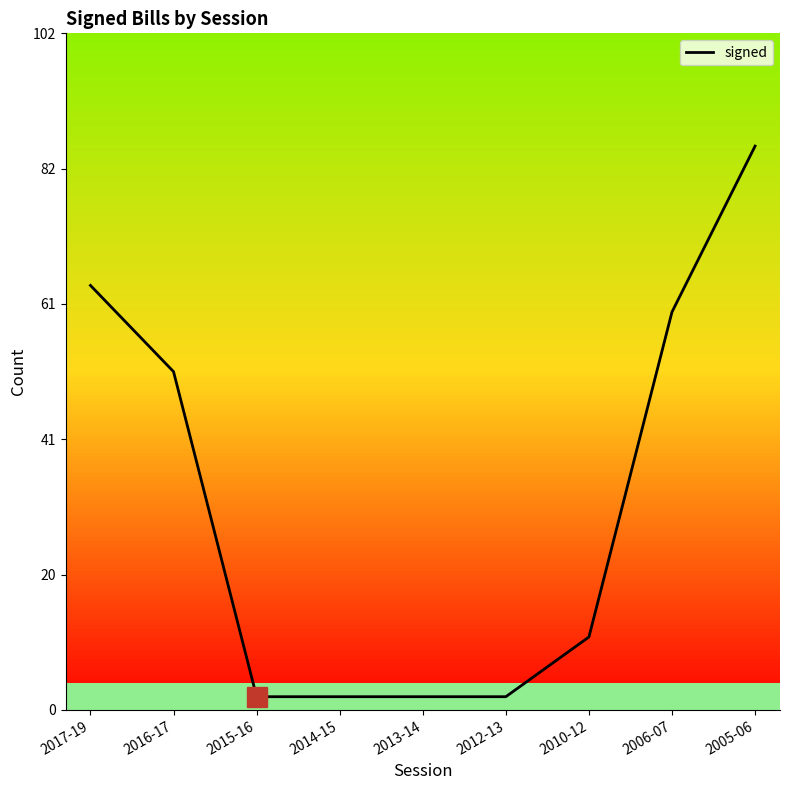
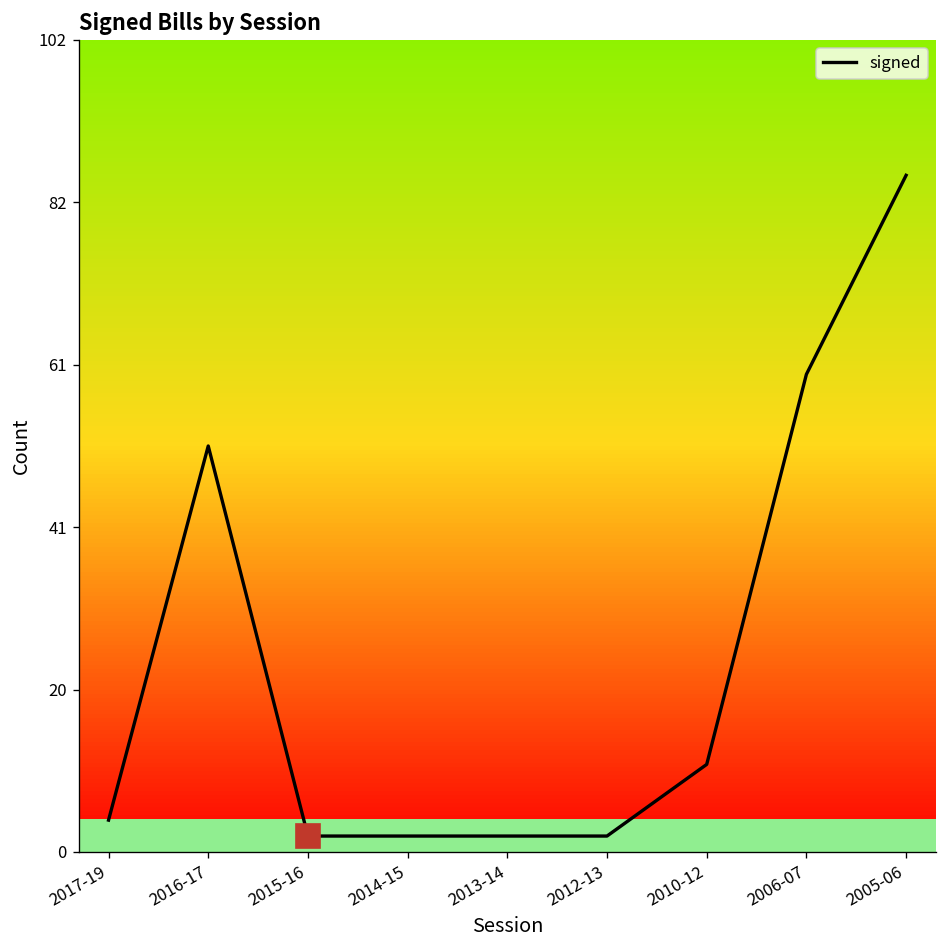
  {
    "signed": {
-     "2017-19": 64,
+     "2017-19": 4,
      "2016-17": 51,
      "2014-15": 2,
      "2013-14": 2,
      "2012-13": 2,
      "2010-12": 11,
      "2006-07": 60,
      "2005-06": 85
    }
  }
